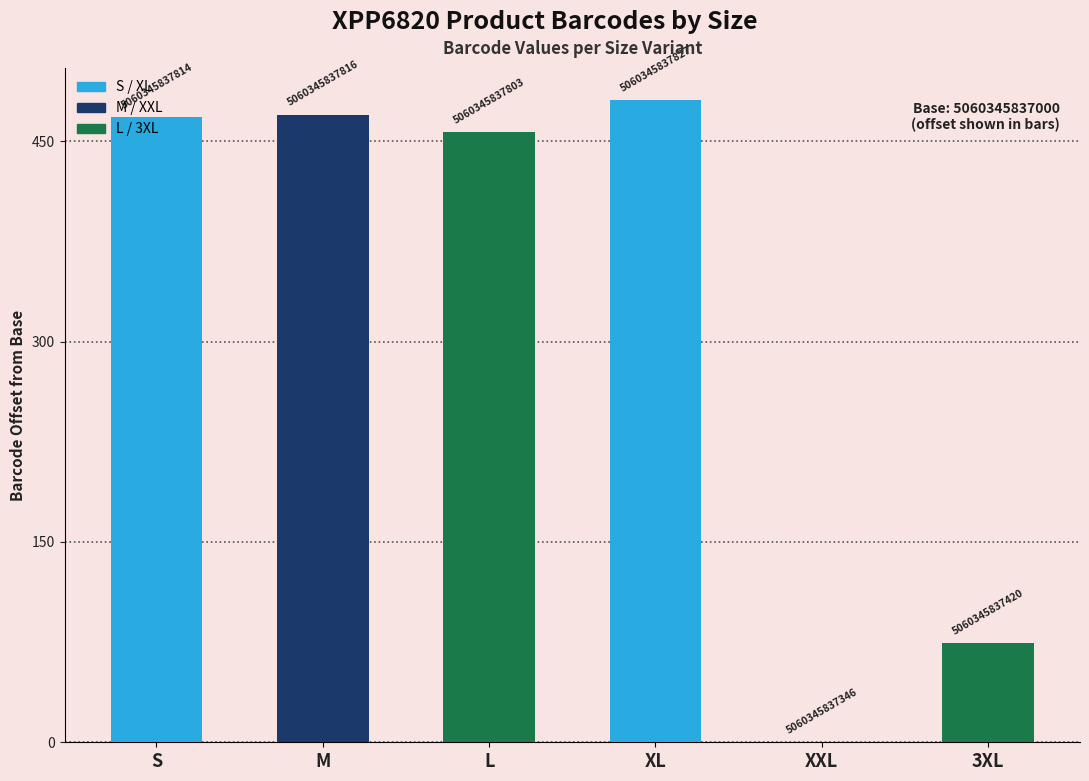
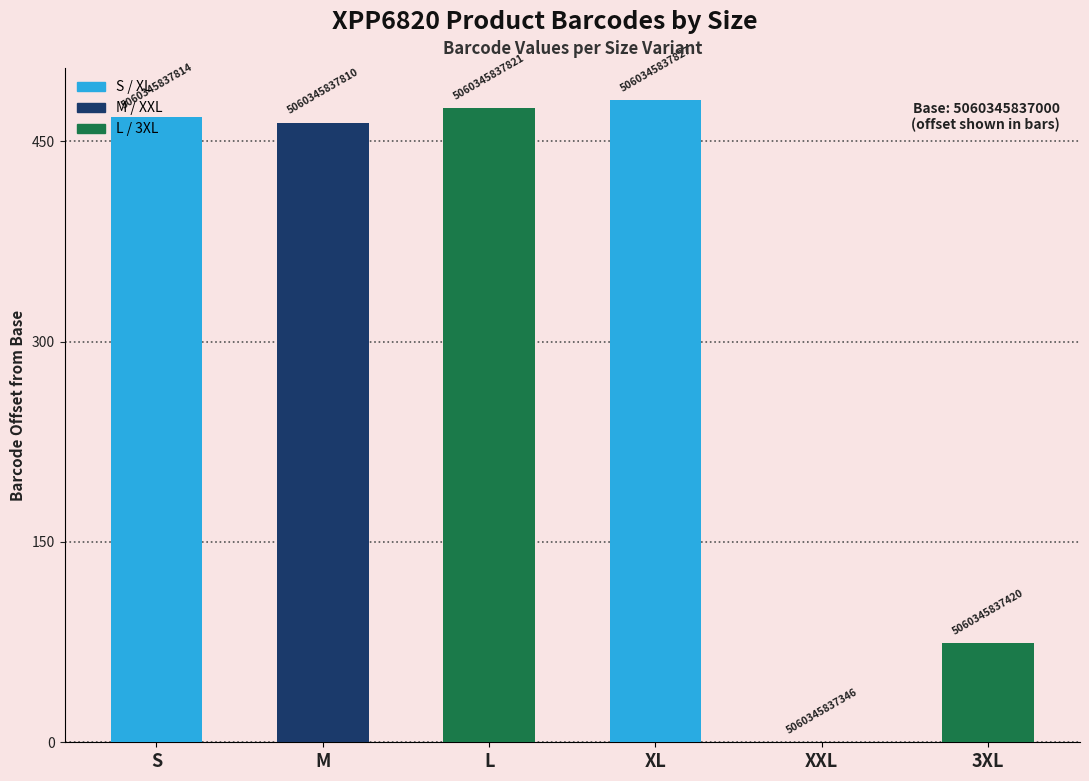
  {
-   "M": 5060345837816,
-   "L": 5060345837803
+   "M": 5060345837810,
+   "L": 5060345837821
  }
